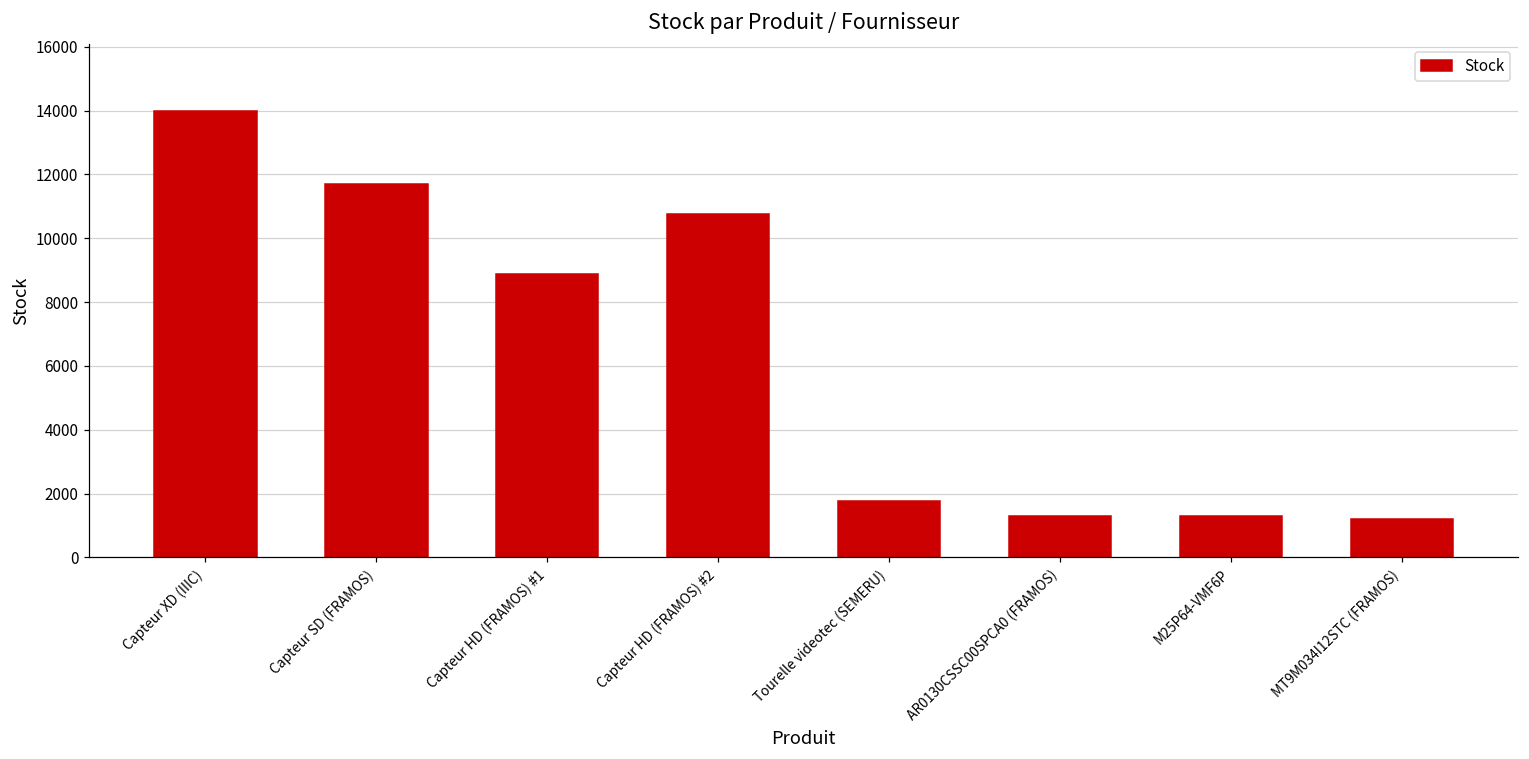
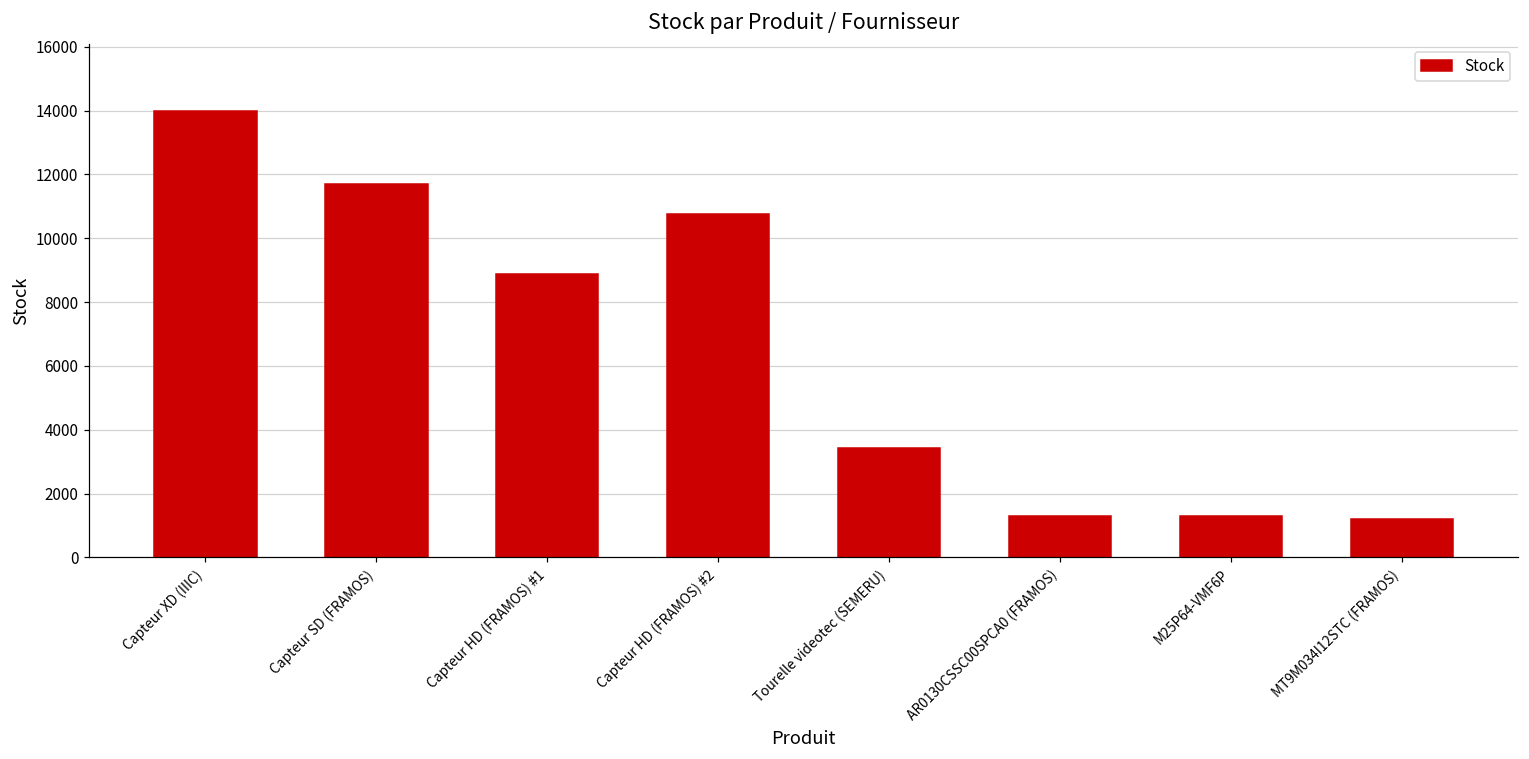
  {
    "Capteur XD (IIIC)": 14000,
    "Capteur SD (FRAMOS)": 11700,
    "Capteur HD (FRAMOS) #1": 8900,
    "Capteur HD (FRAMOS) #2": 10800,
-   "Tourelle videotec (SEMERU)": 1800,
+   "Tourelle videotec (SEMERU)": 3400,
    "AR0130CSSC00SPCA0 (FRAMOS)": 1300,
    "M25P64-VMF6P": 1300,
    "MT9M034I12STC (FRAMOS)": 1200
  }
